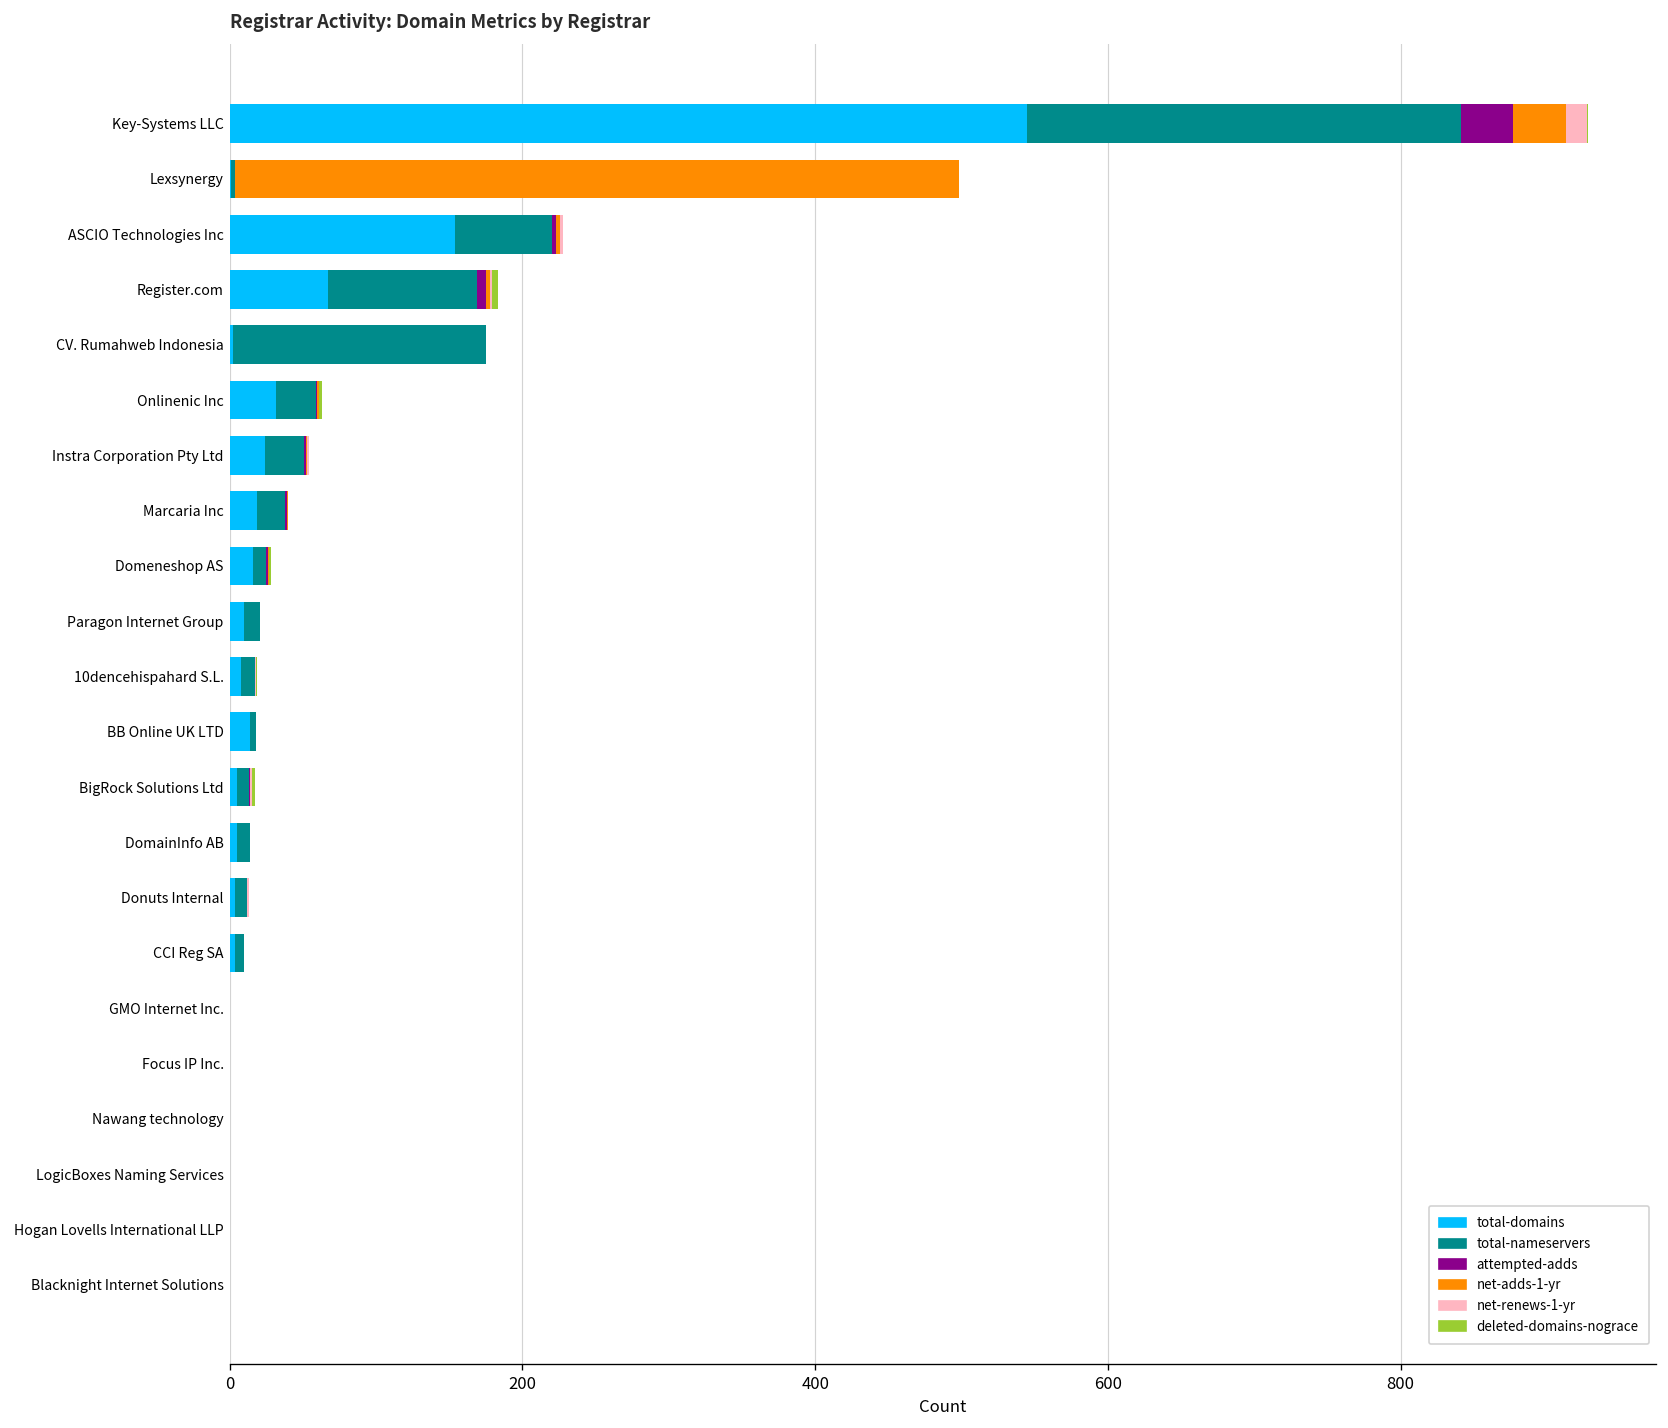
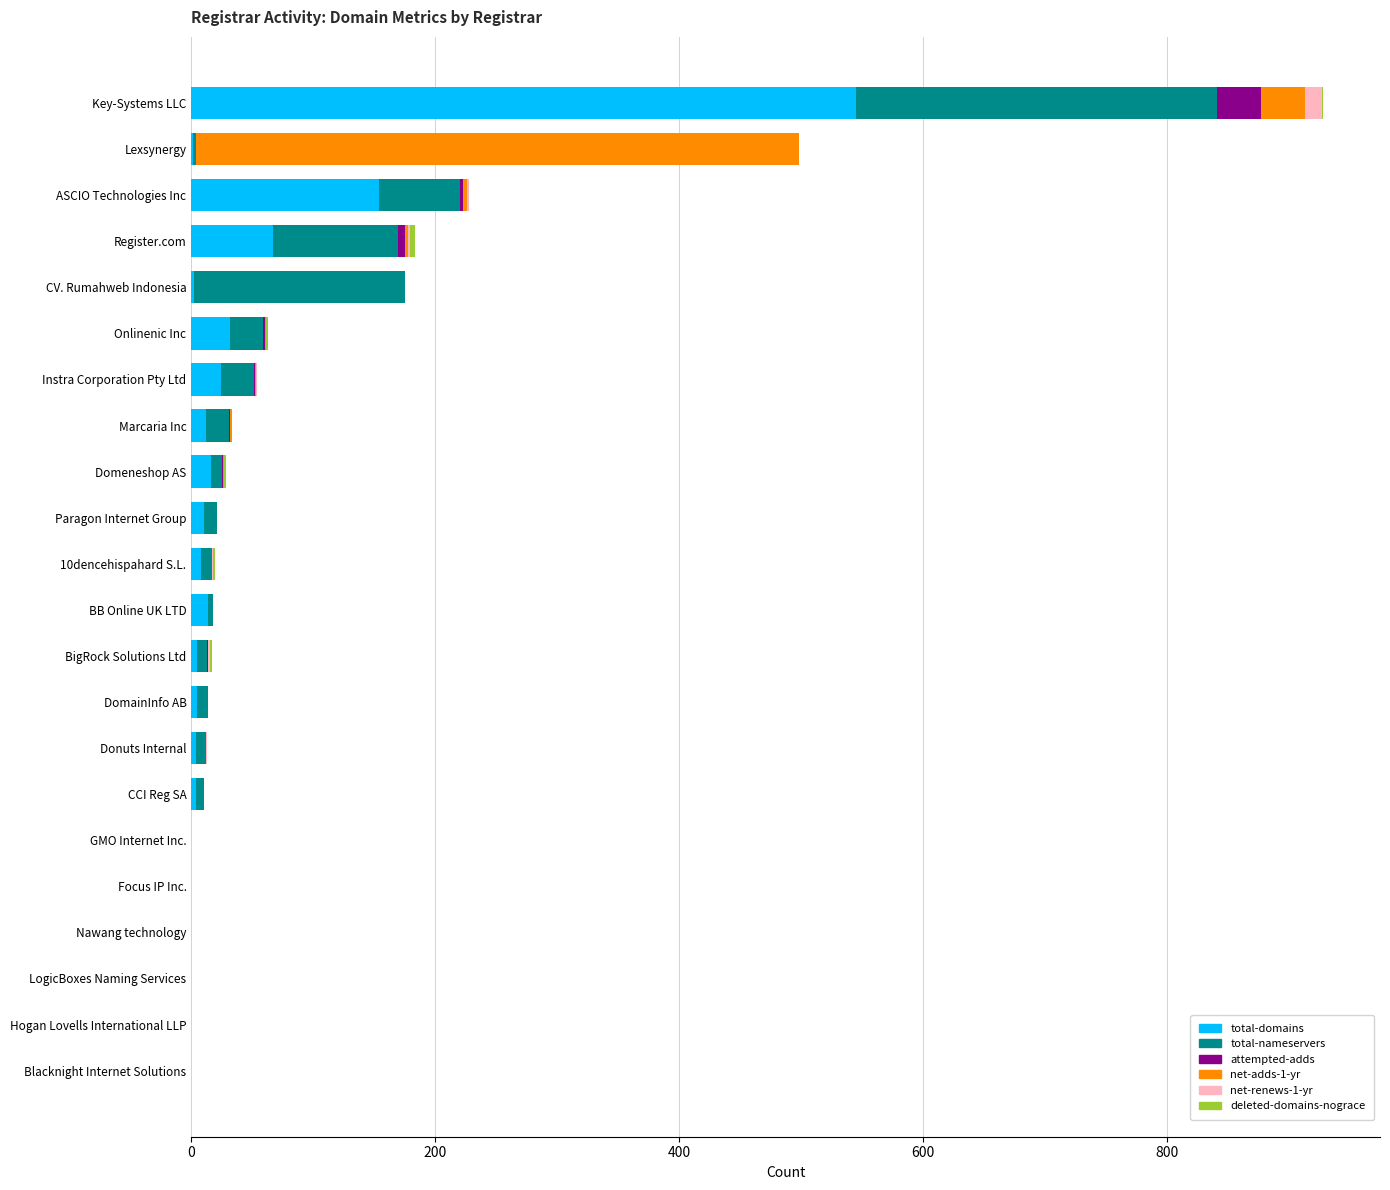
  {
    "total-domains": {
      "Key-Systems LLC": 545,
      "ASCIO Technologies Inc": 154,
      "Register.com": 67,
      "Onlinenic Inc": 32,
      "Instra Corporation Pty Ltd": 24,
-     "Marcaria Inc": 19,
+     "Marcaria Inc": 12,
      "Domeneshop AS": 16,
      "Paragon Internet Group": 10,
      "10dencehispahard S.L.": 8,
      "BB Online UK LTD": 14,
      "BigRock Solutions Ltd": 5,
      "DomainInfo AB": 5,
      "Donuts Internal": 4,
      "CCI Reg SA": 4,
      "GMO Internet Inc.": 0,
      "Focus IP Inc.": 0,
      "Nawang technology": 0,
      "LogicBoxes Naming Services": 0,
      "Hogan Lovells International LLP": 0,
      "Blacknight Internet Solutions": 0
    },
    "total-nameservers": {
      "Key-Systems LLC": 296,
      "Lexsynergy": 3,
      "ASCIO Technologies Inc": 66,
      "Register.com": 102,
      "CV. Rumahweb Indonesia": 173,
      "Onlinenic Inc": 27,
      "Instra Corporation Pty Ltd": 27,
      "Marcaria Inc": 19,
      "Domeneshop AS": 9,
      "Paragon Internet Group": 11,
      "10dencehispahard S.L.": 9,
      "BB Online UK LTD": 4,
      "BigRock Solutions Ltd": 8,
      "DomainInfo AB": 9,
      "Donuts Internal": 8,
      "CCI Reg SA": 6,
      "GMO Internet Inc.": 0,
      "Focus IP Inc.": 0,
      "Nawang technology": 0,
      "LogicBoxes Naming Services": 0,
      "Hogan Lovells International LLP": 0,
      "Blacknight Internet Solutions": 0
    },
    "attempted-adds": {
      "Key-Systems LLC": 36,
      "Lexsynergy": 0,
      "ASCIO Technologies Inc": 3,
      "Register.com": 6,
      "CV. Rumahweb Indonesia": 0,
      "Paragon Internet Group": 0,
      "10dencehispahard S.L.": 0,
      "BB Online UK LTD": 0,
      "DomainInfo AB": 0,
      "Donuts Internal": 0,
      "CCI Reg SA": 0,
      "GMO Internet Inc.": 0,
      "Focus IP Inc.": 0,
      "Nawang technology": 0,
      "LogicBoxes Naming Services": 0,
      "Hogan Lovells International LLP": 0,
      "Blacknight Internet Solutions": 0
    },
    "net-adds-1-yr": {
      "Key-Systems LLC": 36,
      "Lexsynergy": 494,
      "ASCIO Technologies Inc": 3,
      "Register.com": 3,
      "CV. Rumahweb Indonesia": 0,
      "Paragon Internet Group": 0,
      "10dencehispahard S.L.": 0,
      "BB Online UK LTD": 0,
      "BigRock Solutions Ltd": 0,
      "DomainInfo AB": 0,
      "Donuts Internal": 0,
      "CCI Reg SA": 0,
      "GMO Internet Inc.": 0,
      "Focus IP Inc.": 0,
      "Nawang technology": 0,
      "LogicBoxes Naming Services": 0,
      "Hogan Lovells International LLP": 0,
      "Blacknight Internet Solutions": 0
    },
    "net-renews-1-yr": {
      "Key-Systems LLC": 14,
      "Lexsynergy": 0,
      "CV. Rumahweb Indonesia": 0,
      "Onlinenic Inc": 0,
      "Marcaria Inc": 0,
      "Domeneshop AS": 0,
      "Paragon Internet Group": 0,
      "BB Online UK LTD": 0,
      "DomainInfo AB": 0,
      "CCI Reg SA": 0,
      "GMO Internet Inc.": 0,
      "Focus IP Inc.": 0,
      "Nawang technology": 0,
      "LogicBoxes Naming Services": 0,
      "Hogan Lovells International LLP": 0,
      "Blacknight Internet Solutions": 0
    },
    "deleted-domains-nograce": {
      "Lexsynergy": 0,
      "ASCIO Technologies Inc": 0,
      "Register.com": 4,
      "CV. Rumahweb Indonesia": 0,
      "Instra Corporation Pty Ltd": 0,
      "Marcaria Inc": 0,
      "Paragon Internet Group": 0,
      "BB Online UK LTD": 0,
      "DomainInfo AB": 0,
      "Donuts Internal": 0,
      "CCI Reg SA": 0,
      "GMO Internet Inc.": 0,
      "Focus IP Inc.": 0,
      "Nawang technology": 0,
      "LogicBoxes Naming Services": 0,
      "Hogan Lovells International LLP": 0,
      "Blacknight Internet Solutions": 0
    }
  }
